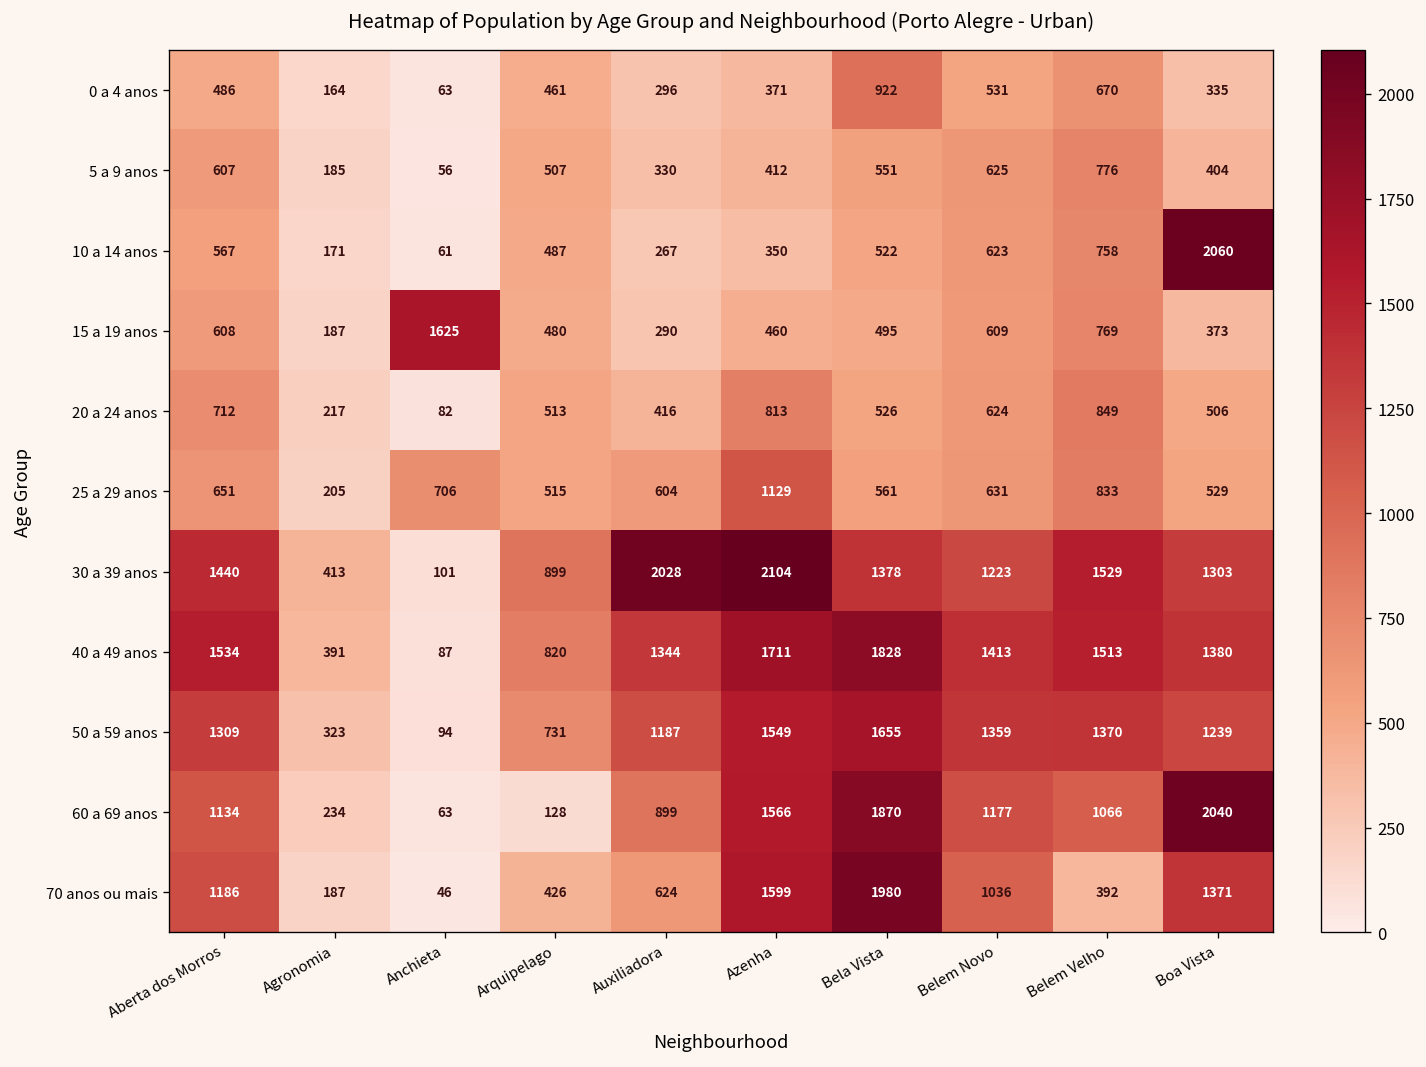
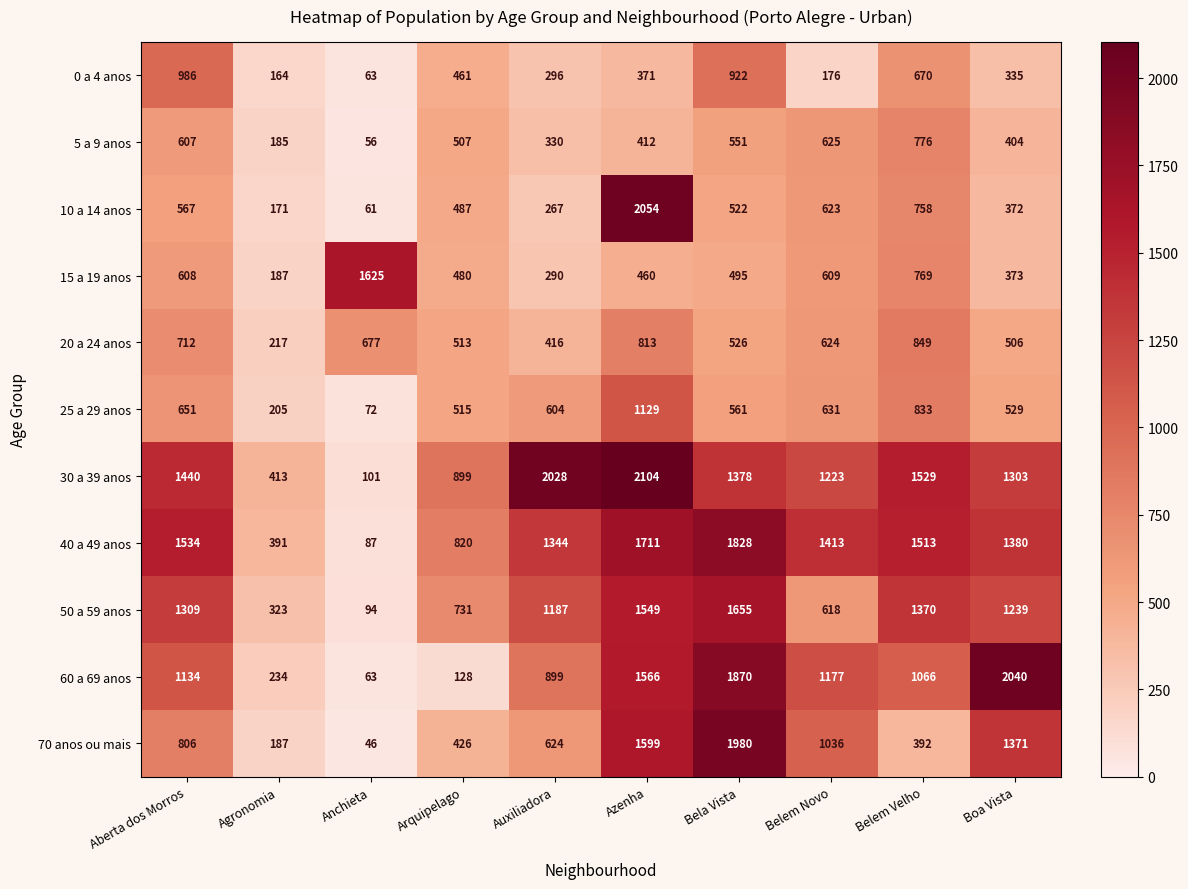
  {
    "0 a 4 anos": {
-     "Aberta dos Morros": 486,
+     "Aberta dos Morros": 986,
      "Agronomia": 164,
      "Anchieta": 63,
      "Arquipelago": 461,
      "Auxiliadora": 296,
      "Azenha": 371,
      "Bela Vista": 922,
-     "Belem Novo": 531,
+     "Belem Novo": 176,
      "Belem Velho": 670,
      "Boa Vista": 335
    },
    "5 a 9 anos": {
      "Aberta dos Morros": 607,
      "Agronomia": 185,
      "Anchieta": 56,
      "Arquipelago": 507,
      "Auxiliadora": 330,
      "Azenha": 412,
      "Bela Vista": 551,
      "Belem Novo": 625,
      "Belem Velho": 776,
      "Boa Vista": 404
    },
    "10 a 14 anos": {
      "Aberta dos Morros": 567,
      "Agronomia": 171,
      "Anchieta": 61,
      "Arquipelago": 487,
      "Auxiliadora": 267,
-     "Azenha": 350,
+     "Azenha": 2054,
      "Bela Vista": 522,
      "Belem Novo": 623,
      "Belem Velho": 758,
-     "Boa Vista": 2060
+     "Boa Vista": 372
    },
    "15 a 19 anos": {
      "Aberta dos Morros": 608,
      "Agronomia": 187,
      "Anchieta": 1625,
      "Arquipelago": 480,
      "Auxiliadora": 290,
      "Azenha": 460,
      "Bela Vista": 495,
      "Belem Novo": 609,
      "Belem Velho": 769,
      "Boa Vista": 373
    },
    "20 a 24 anos": {
      "Aberta dos Morros": 712,
      "Agronomia": 217,
-     "Anchieta": 82,
+     "Anchieta": 677,
      "Arquipelago": 513,
      "Auxiliadora": 416,
      "Azenha": 813,
      "Bela Vista": 526,
      "Belem Novo": 624,
      "Belem Velho": 849,
      "Boa Vista": 506
    },
    "25 a 29 anos": {
      "Aberta dos Morros": 651,
      "Agronomia": 205,
-     "Anchieta": 706,
+     "Anchieta": 72,
      "Arquipelago": 515,
      "Auxiliadora": 604,
      "Azenha": 1129,
      "Bela Vista": 561,
      "Belem Novo": 631,
      "Belem Velho": 833,
      "Boa Vista": 529
    },
    "30 a 39 anos": {
      "Aberta dos Morros": 1440,
      "Agronomia": 413,
      "Anchieta": 101,
      "Arquipelago": 899,
      "Auxiliadora": 2028,
      "Azenha": 2104,
      "Bela Vista": 1378,
      "Belem Novo": 1223,
      "Belem Velho": 1529,
      "Boa Vista": 1303
    },
    "40 a 49 anos": {
      "Aberta dos Morros": 1534,
      "Agronomia": 391,
      "Anchieta": 87,
      "Arquipelago": 820,
      "Auxiliadora": 1344,
      "Azenha": 1711,
      "Bela Vista": 1828,
      "Belem Novo": 1413,
      "Belem Velho": 1513,
      "Boa Vista": 1380
    },
    "50 a 59 anos": {
      "Aberta dos Morros": 1309,
      "Agronomia": 323,
      "Anchieta": 94,
      "Arquipelago": 731,
      "Auxiliadora": 1187,
      "Azenha": 1549,
      "Bela Vista": 1655,
-     "Belem Novo": 1359,
+     "Belem Novo": 618,
      "Belem Velho": 1370,
      "Boa Vista": 1239
    },
    "60 a 69 anos": {
      "Aberta dos Morros": 1134,
      "Agronomia": 234,
      "Anchieta": 63,
      "Arquipelago": 128,
      "Auxiliadora": 899,
      "Azenha": 1566,
      "Bela Vista": 1870,
      "Belem Novo": 1177,
      "Belem Velho": 1066,
      "Boa Vista": 2040
    },
    "70 anos ou mais": {
-     "Aberta dos Morros": 1186,
+     "Aberta dos Morros": 806,
      "Agronomia": 187,
      "Anchieta": 46,
      "Arquipelago": 426,
      "Auxiliadora": 624,
      "Azenha": 1599,
      "Bela Vista": 1980,
      "Belem Novo": 1036,
      "Belem Velho": 392,
      "Boa Vista": 1371
    }
  }
